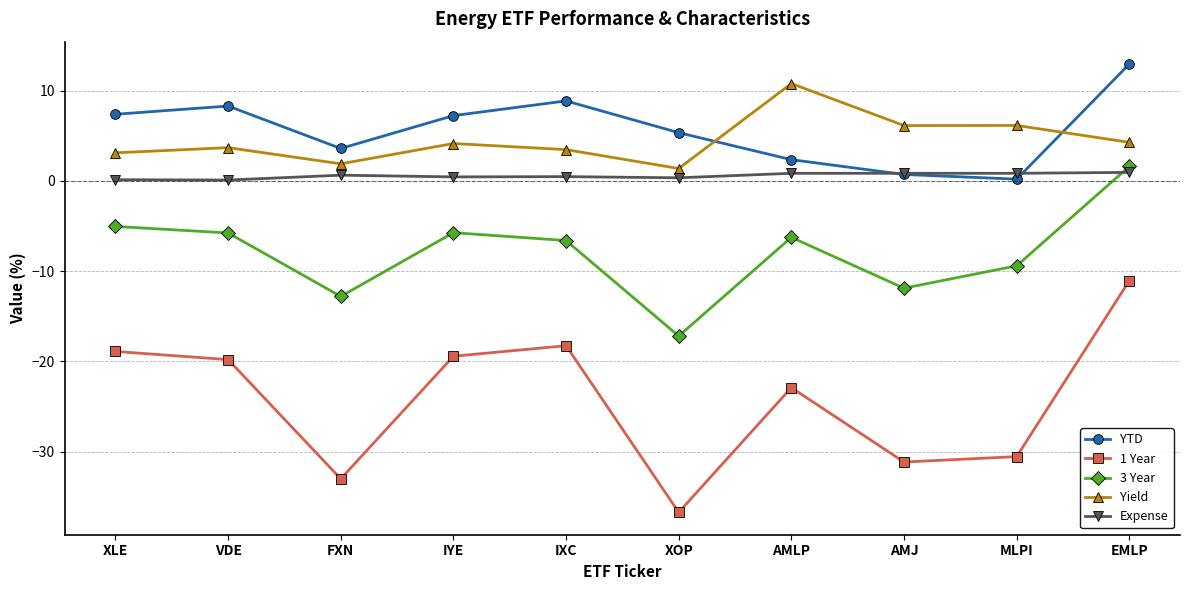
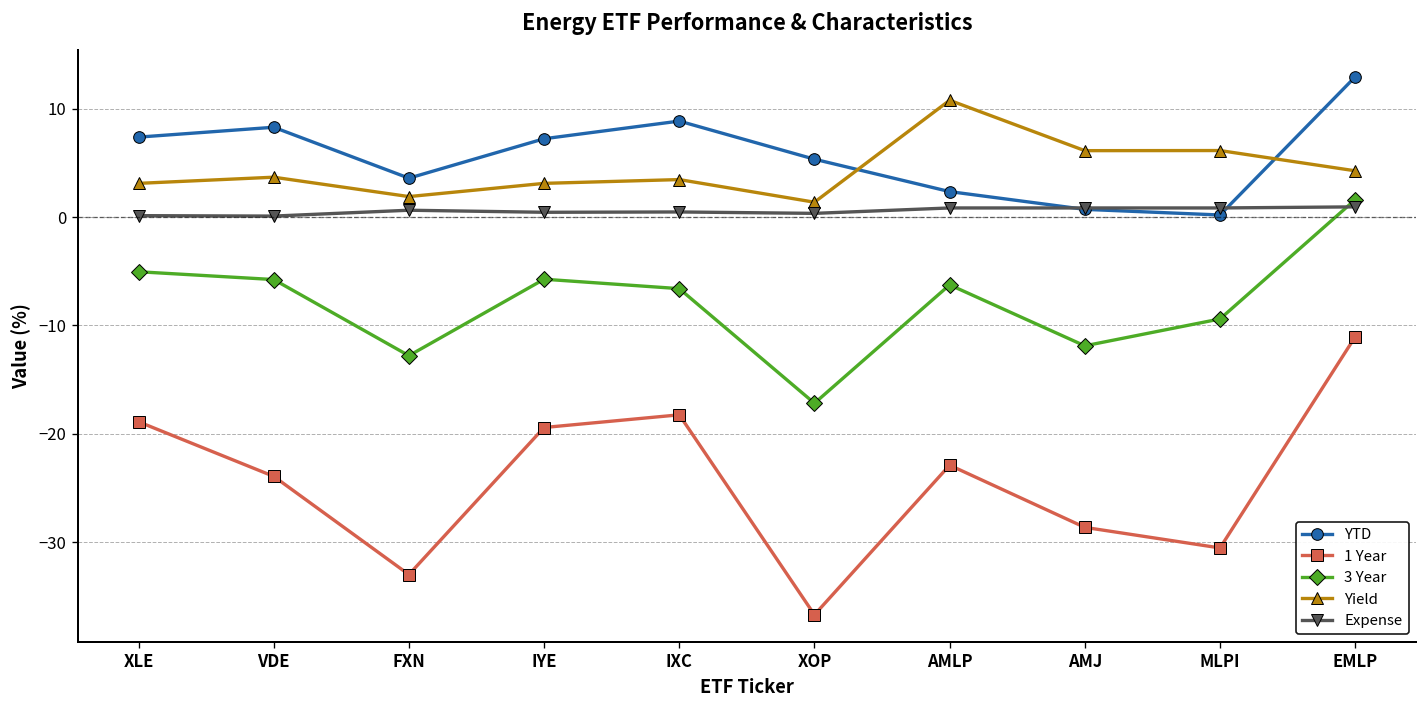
  {
    "YTD": {
      "XLE": 7,
      "VDE": 8,
      "FXN": 4,
      "IYE": 7,
      "IXC": 9,
      "XOP": 5,
      "AMLP": 2,
      "MLPI": 0,
      "EMLP": 13
    },
    "1 Year": {
      "XLE": -19,
-     "VDE": -20,
+     "VDE": -24,
      "FXN": -33,
      "IYE": -19,
      "IXC": -18,
      "XOP": -37,
      "AMLP": -23,
-     "AMJ": -31,
+     "AMJ": -29,
      "MLPI": -31,
      "EMLP": -11
    },
    "3 Year": {
      "XLE": -5,
      "VDE": -6,
      "FXN": -13,
      "IYE": -6,
      "IXC": -7,
      "XOP": -17,
      "AMLP": -6,
      "AMJ": -12,
      "MLPI": -9,
      "EMLP": 2
    },
    "Yield": {
      "XLE": 3,
      "VDE": 4,
      "FXN": 2,
-     "IYE": 4,
+     "IYE": 3,
      "IXC": 3,
      "XOP": 1,
      "AMLP": 11,
      "AMJ": 6,
      "MLPI": 6,
      "EMLP": 4
    },
    "Expense": {
      "XLE": 0,
      "VDE": 0,
      "FXN": 1,
      "IYE": 0,
      "IXC": 0,
      "XOP": 0,
      "AMLP": 1,
      "MLPI": 1,
      "EMLP": 1
    }
  }
